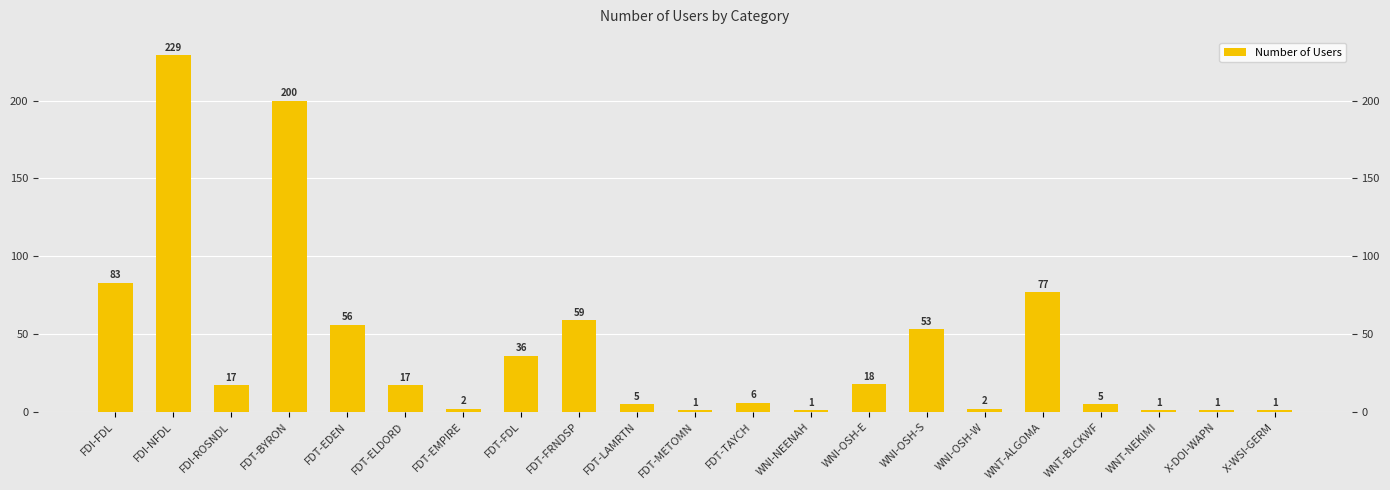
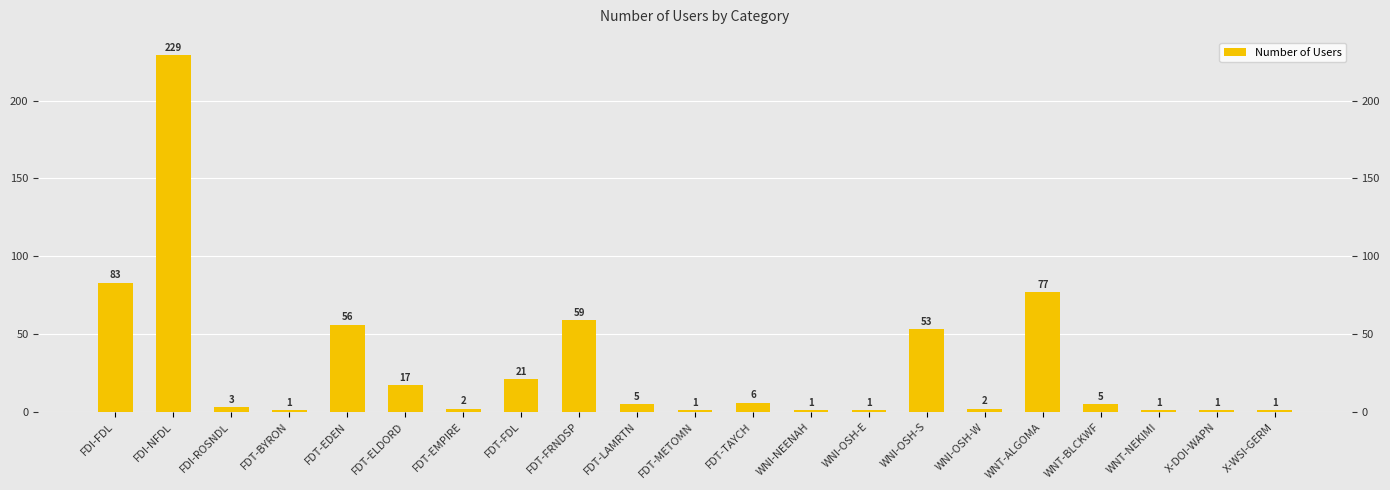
  {
    "FDI-FDL": 83,
    "FDI-NFDL": 229,
-   "FDI-ROSNDL": 17,
-   "FDT-BYRON": 200,
+   "FDI-ROSNDL": 3,
+   "FDT-BYRON": 1,
    "FDT-EDEN": 56,
    "FDT-ELDORD": 17,
    "FDT-EMPIRE": 2,
-   "FDT-FDL": 36,
+   "FDT-FDL": 21,
    "FDT-FRNDSP": 59,
    "FDT-LAMRTN": 5,
    "FDT-METOMN": 1,
    "FDT-TAYCH": 6,
    "WNI-NEENAH": 1,
-   "WNI-OSH-E": 18,
+   "WNI-OSH-E": 1,
    "WNI-OSH-S": 53,
    "WNI-OSH-W": 2,
    "WNT-ALGOMA": 77,
    "WNT-BLCKWF": 5,
    "WNT-NEKIMI": 1,
    "X-DOI-WAPN": 1,
    "X-WSI-GERM": 1
  }
